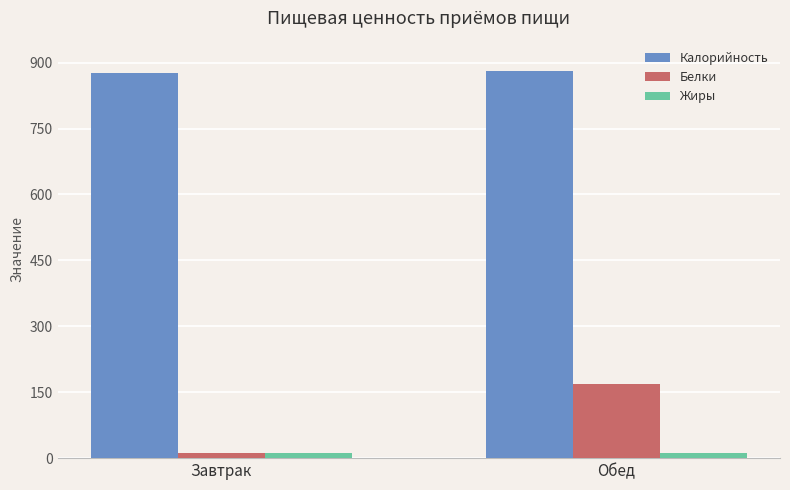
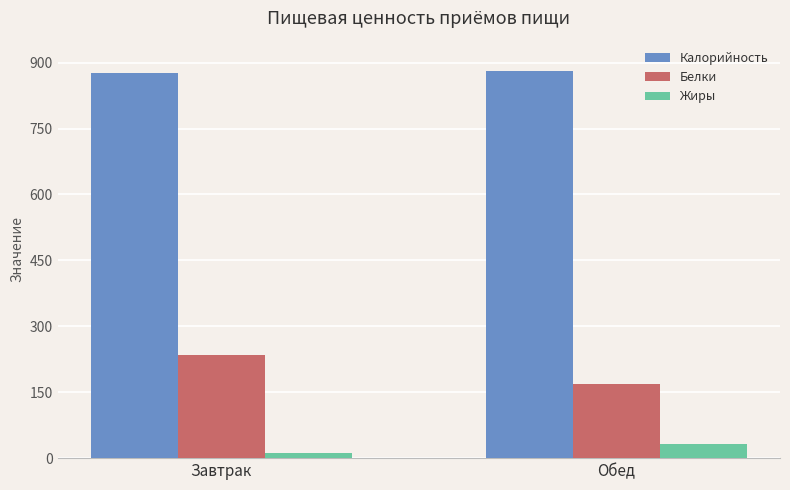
  {
    "Калорийность": {
      "Завтрак": 880,
      "Обед": 880
    },
    "Белки": {
-     "Завтрак": 10,
+     "Завтрак": 230,
      "Обед": 170
    },
    "Жиры": {
      "Завтрак": 10,
-     "Обед": 10
+     "Обед": 30
    }
  }
